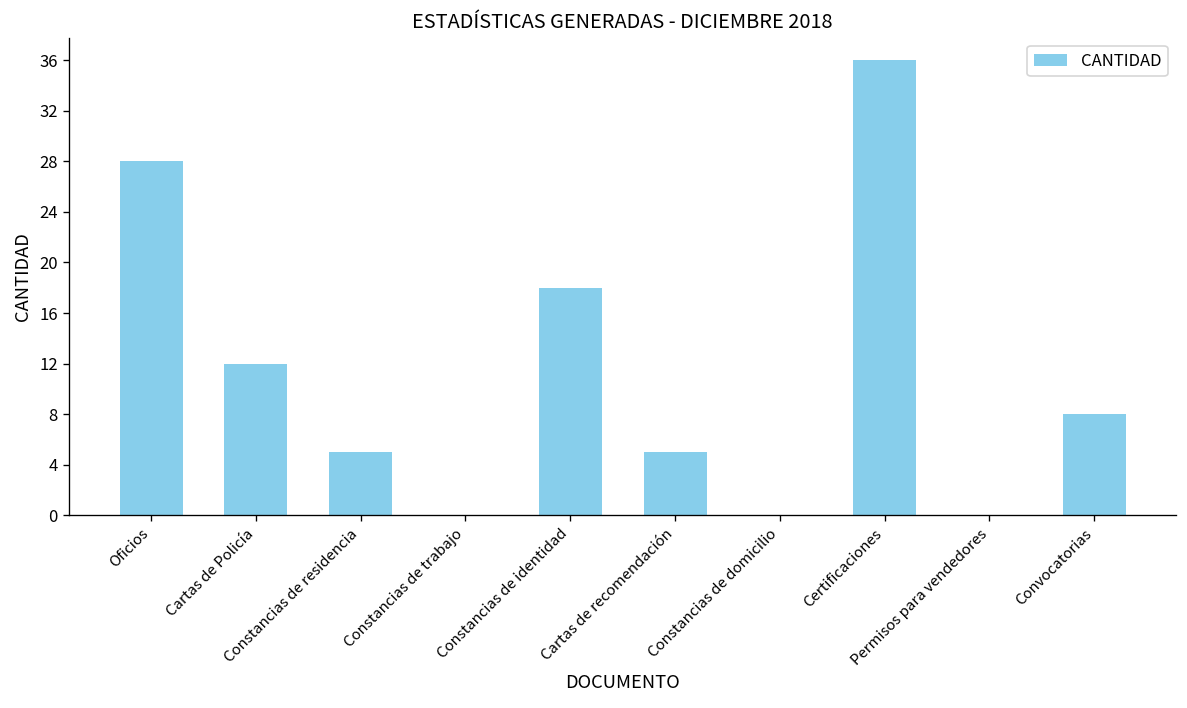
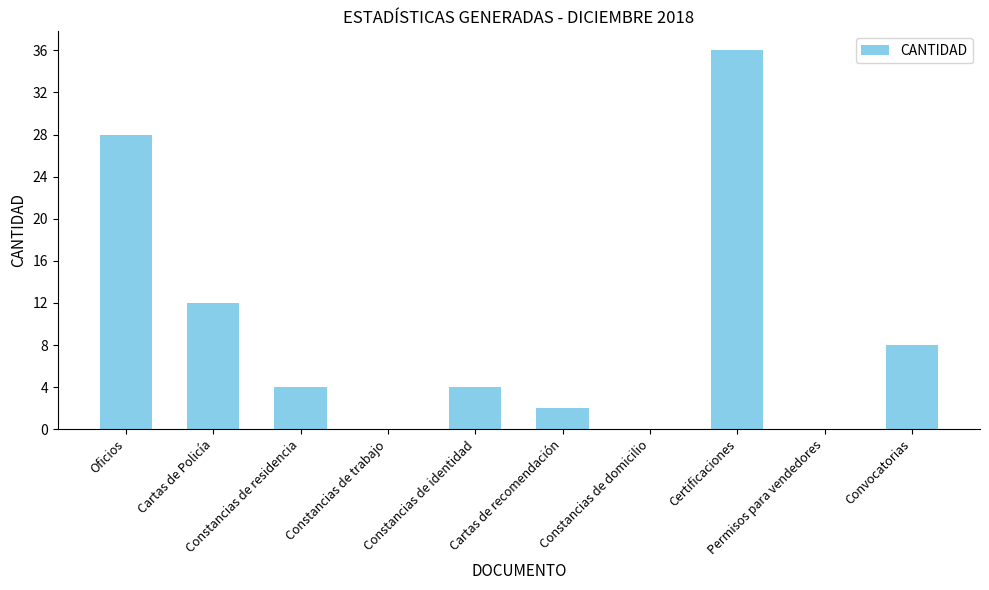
  {
    "Oficios": 28,
    "Cartas de Policía": 12,
-   "Constancias de residencia": 5,
+   "Constancias de residencia": 4,
    "Constancias de trabajo": 0,
-   "Constancias de identidad": 18,
-   "Cartas de recomendación": 5,
+   "Constancias de identidad": 4,
+   "Cartas de recomendación": 2,
    "Constancias de domicilio": 0,
    "Certificaciones": 36,
    "Permisos para vendedores": 0,
    "Convocatorias": 8
  }
